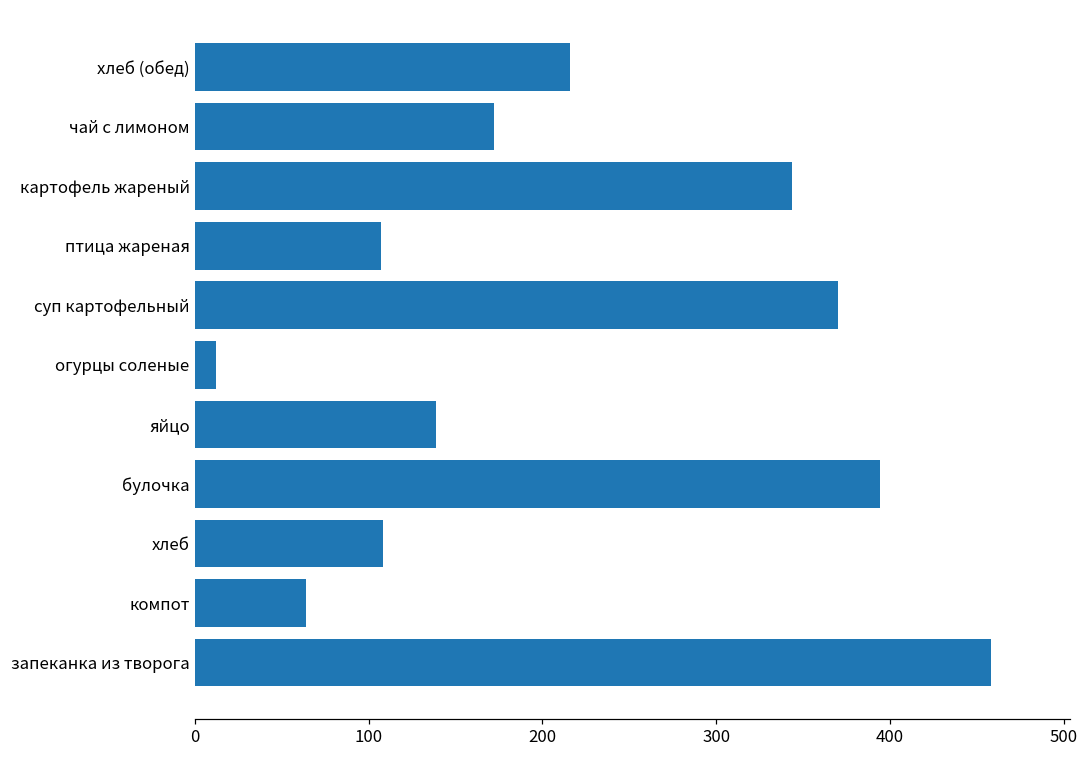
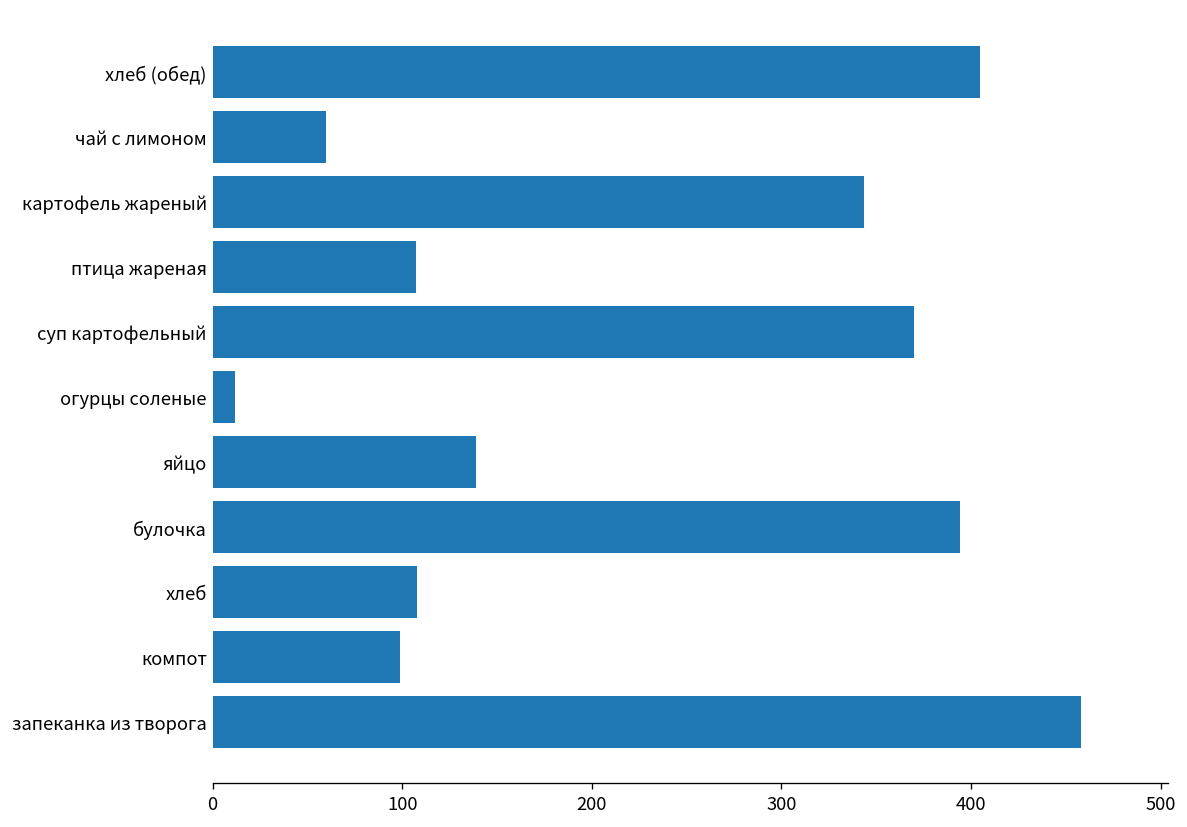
  {
-   "хлеб (обед)": 216,
-   "чай с лимоном": 172,
+   "хлеб (обед)": 405,
+   "чай с лимоном": 60,
    "картофель жареный": 344,
    "птица жареная": 107,
    "суп картофельный": 370,
    "огурцы соленые": 12,
    "яйцо": 139,
    "булочка": 394,
    "хлеб": 108,
-   "компот": 64,
+   "компот": 99,
    "запеканка из творога": 458
  }
